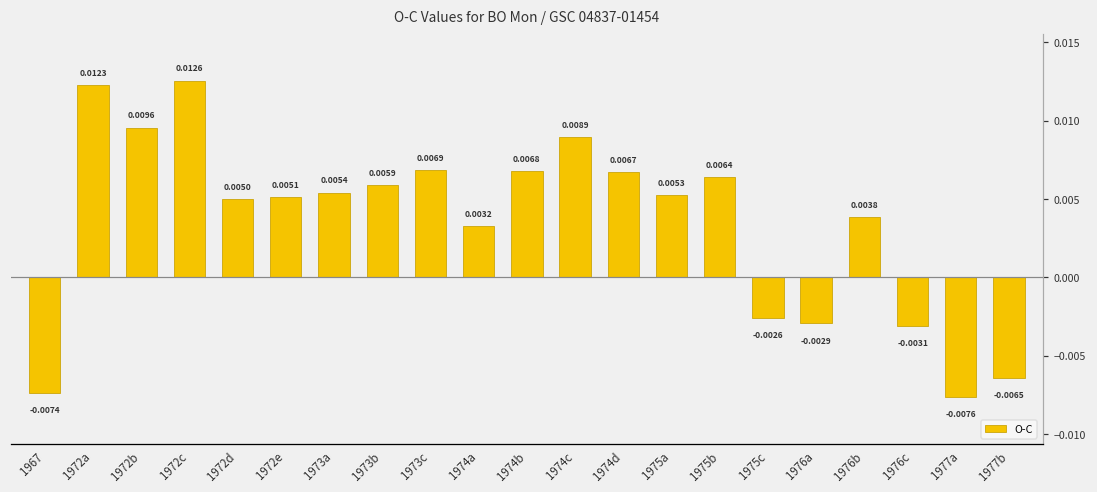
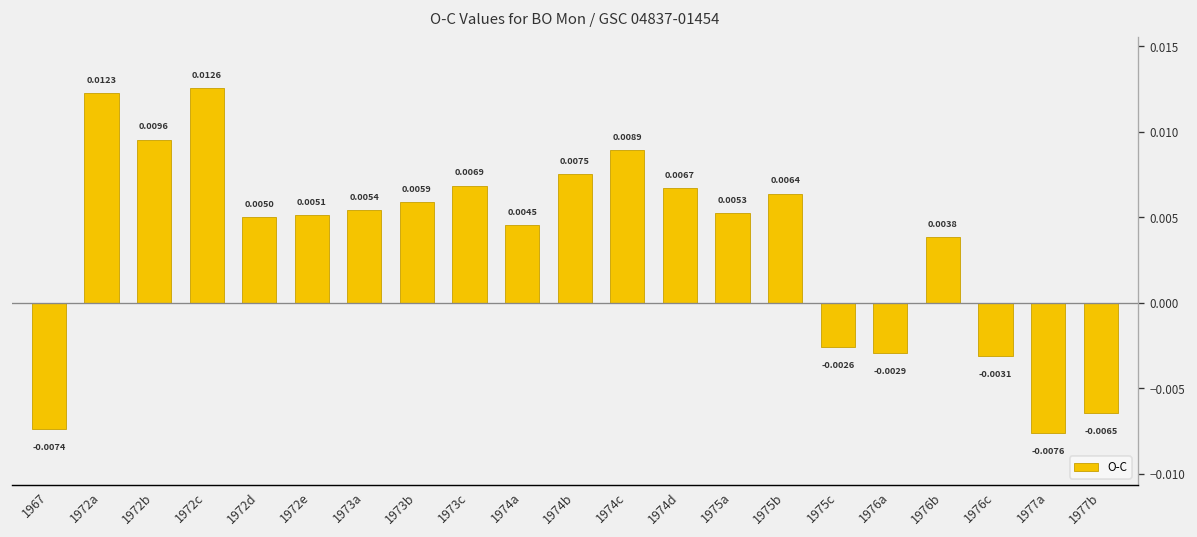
  {
    "1967": -0.0074,
    "1972a": 0.0123,
    "1972b": 0.0096,
    "1972c": 0.0126,
    "1972d": 0.0050,
    "1972e": 0.0051,
    "1973a": 0.0054,
    "1973b": 0.0059,
    "1973c": 0.0069,
-   "1974a": 0.0032,
-   "1974b": 0.0068,
+   "1974a": 0.0045,
+   "1974b": 0.0075,
    "1974c": 0.0089,
    "1974d": 0.0067,
    "1975a": 0.0053,
    "1975b": 0.0064,
    "1975c": -0.0026,
    "1976a": -0.0029,
    "1976b": 0.0038,
    "1976c": -0.0031,
    "1977a": -0.0076,
    "1977b": -0.0065
  }
